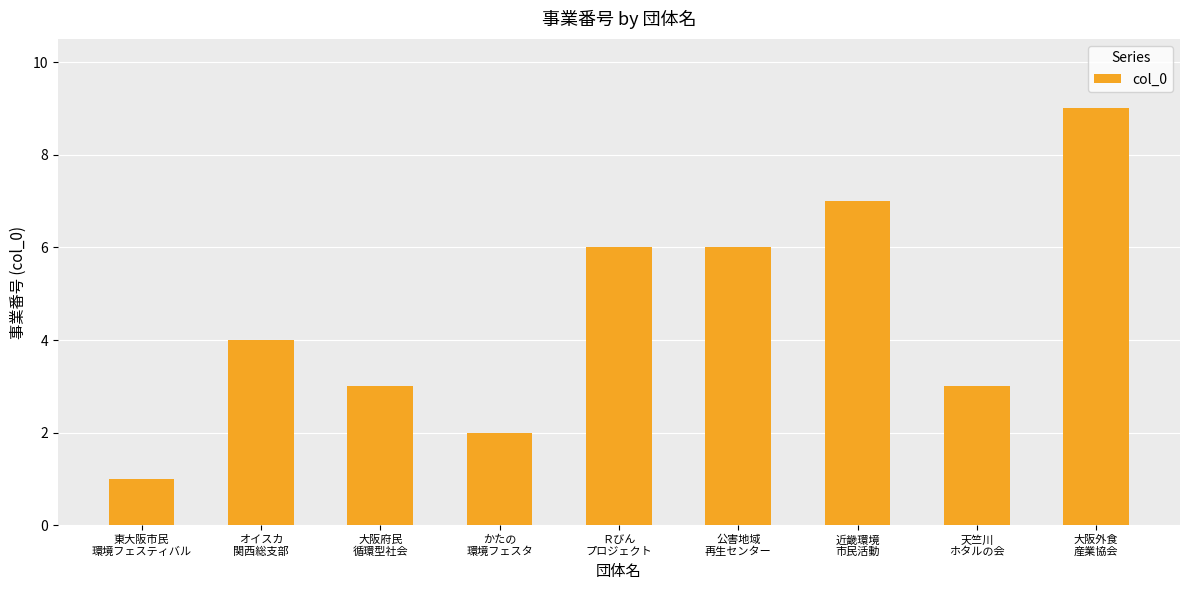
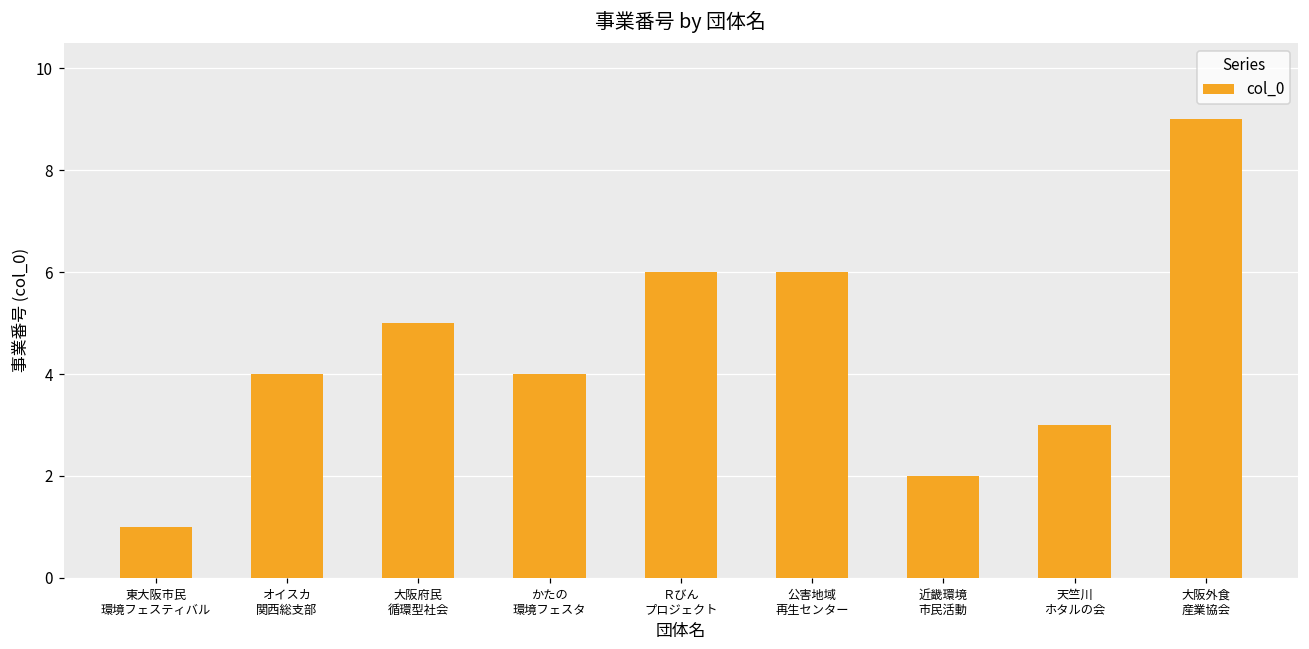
  {
    "東大阪市民 環境フェスティバル": 1,
    "オイスカ 関西総支部": 4,
-   "大阪府民 循環型社会": 3,
-   "かたの 環境フェスタ": 2,
+   "大阪府民 循環型社会": 5,
+   "かたの 環境フェスタ": 4,
    "Ｒびん プロジェクト": 6,
    "公害地域 再生センター": 6,
-   "近畿環境 市民活動": 7,
+   "近畿環境 市民活動": 2,
    "天竺川 ホタルの会": 3,
    "大阪外食 産業協会": 9
  }
